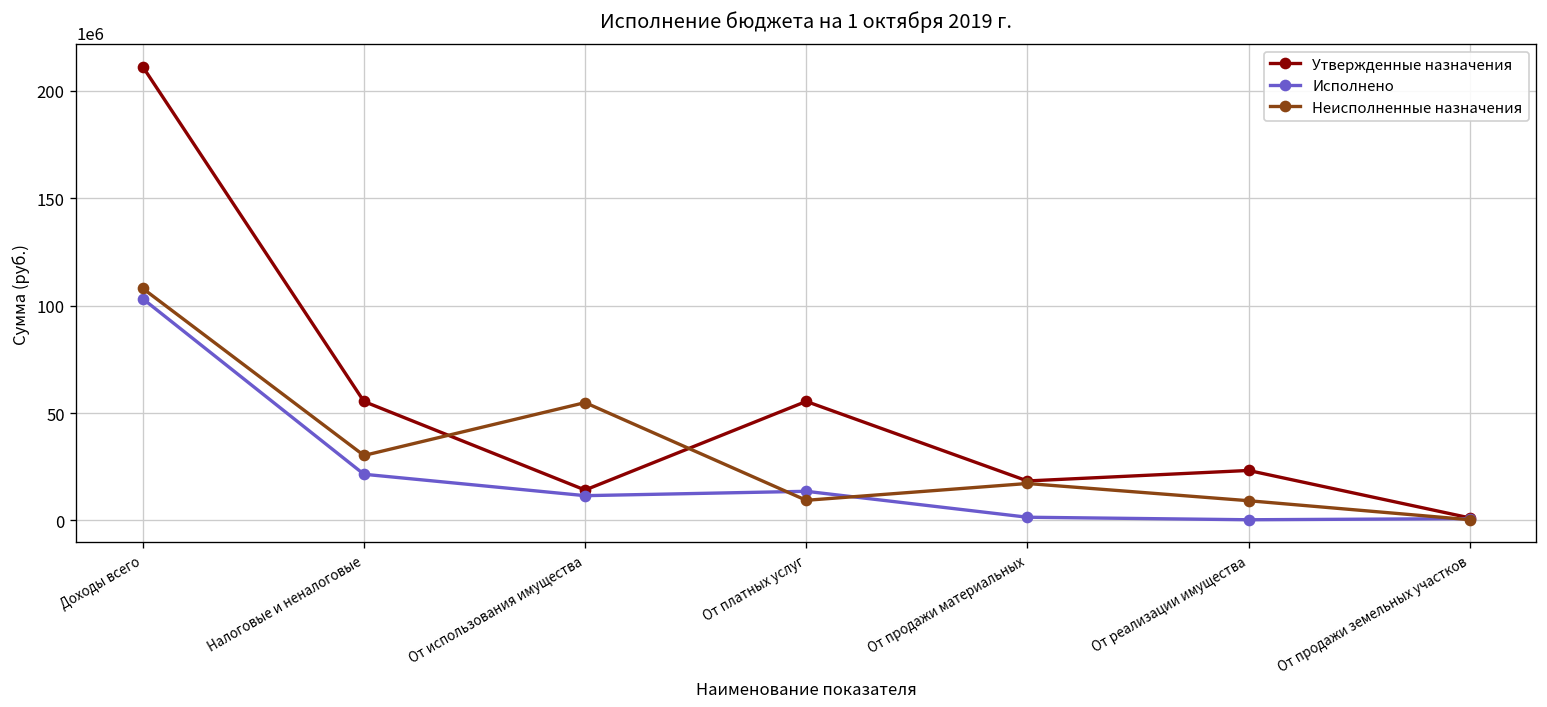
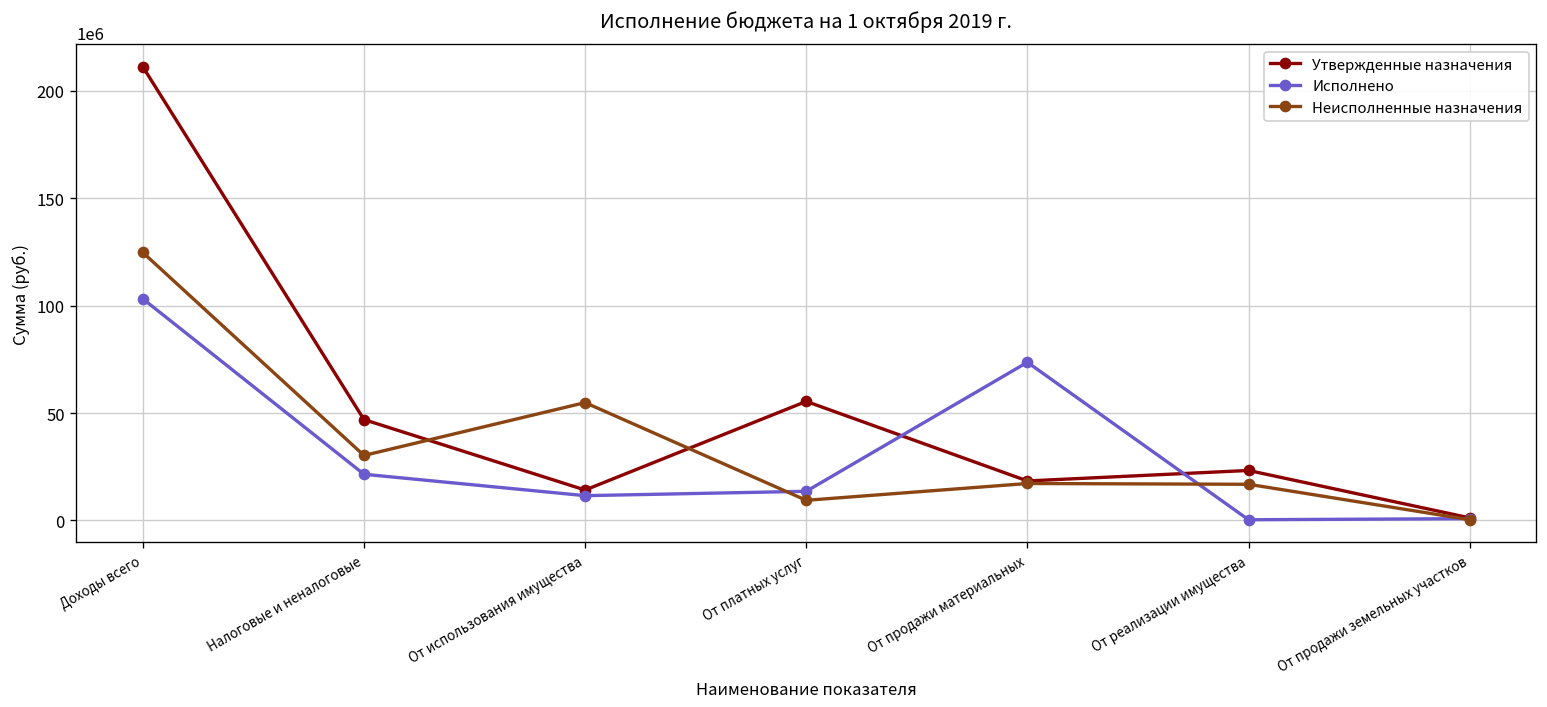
  {
    "Утвержденные назначения": {
      "Доходы всего": 211000000,
-     "Налоговые и неналоговые": 55000000,
+     "Налоговые и неналоговые": 47000000,
      "От использования имущества": 14000000,
      "От платных услуг": 55000000,
      "От реализации имущества": 23000000
    },
    "Исполнено": {
      "Доходы всего": 103000000,
      "Налоговые и неналоговые": 22000000,
      "От использования имущества": 12000000,
      "От платных услуг": 14000000,
-     "От продажи материальных": 2000000,
+     "От продажи материальных": 74000000,
      "От реализации имущества": 0
    },
    "Неисполненные назначения": {
-     "Доходы всего": 108000000,
+     "Доходы всего": 125000000,
      "Налоговые и неналоговые": 30000000,
      "От использования имущества": 55000000,
      "От платных услуг": 9000000,
-     "От реализации имущества": 9000000
+     "От реализации имущества": 17000000
    }
  }
